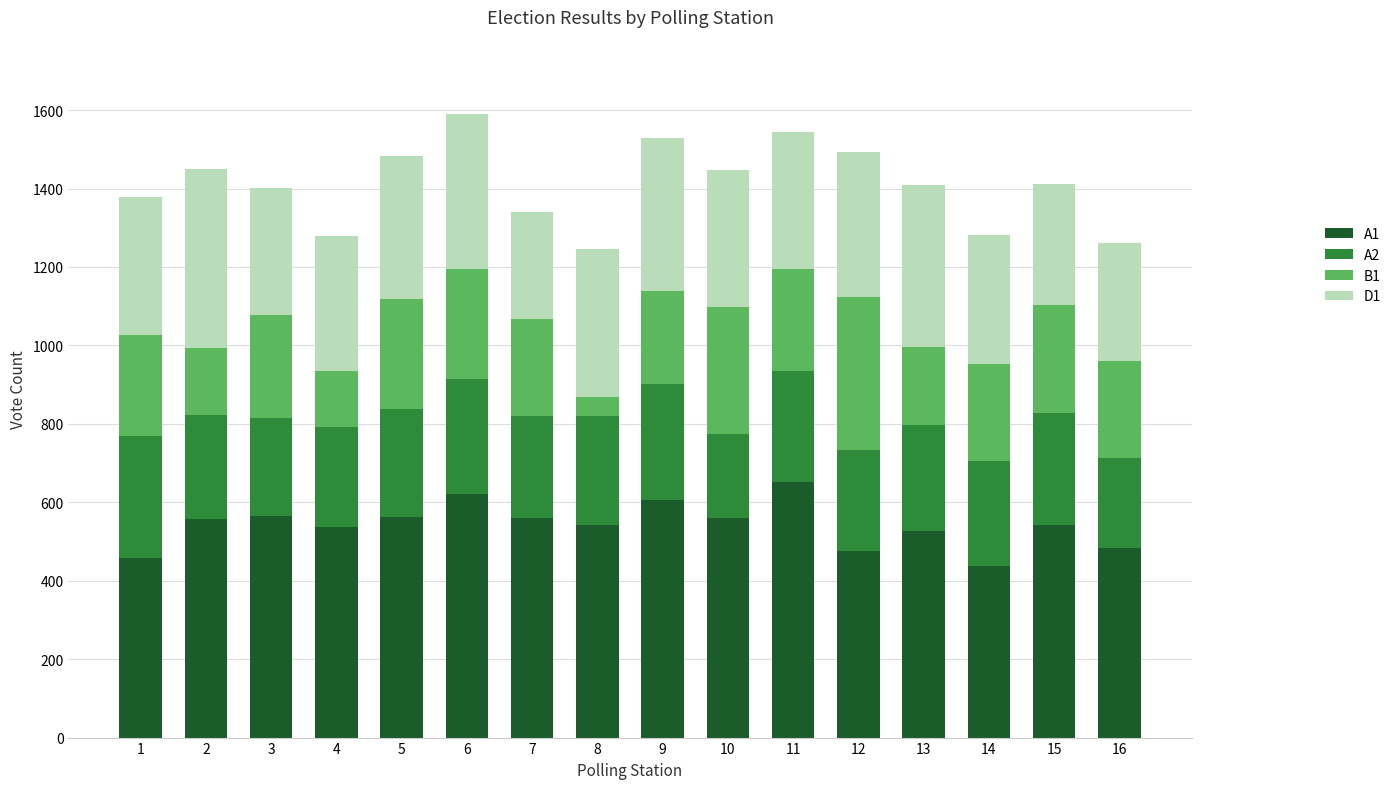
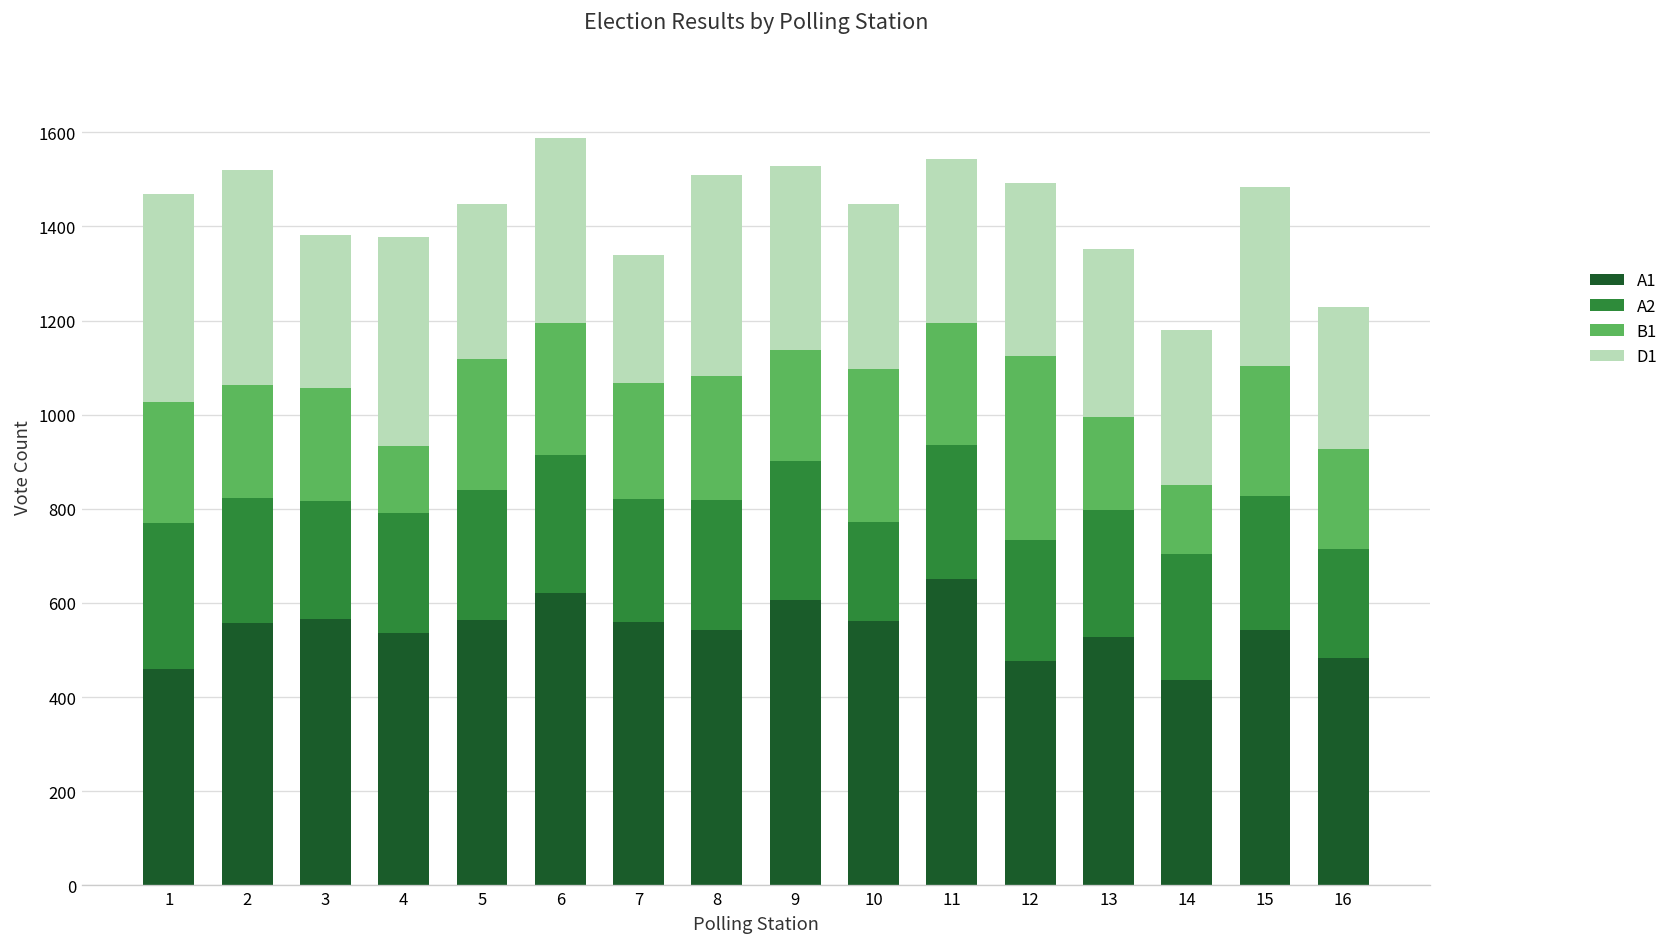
  {
    "B1": {
      "1": 260,
-     "2": 170,
-     "3": 260,
+     "2": 240,
+     "3": 240,
      "4": 140,
      "5": 280,
      "6": 280,
      "7": 250,
-     "8": 50,
+     "8": 260,
      "9": 240,
      "10": 320,
      "11": 260,
      "12": 390,
      "13": 200,
-     "14": 250,
+     "14": 150,
      "15": 280,
-     "16": 250
+     "16": 210
    },
    "D1": {
-     "1": 350,
+     "1": 440,
      "2": 460,
      "3": 330,
-     "4": 350,
-     "5": 360,
+     "4": 440,
+     "5": 330,
      "6": 400,
      "7": 270,
-     "8": 380,
+     "8": 430,
      "9": 390,
      "10": 350,
      "11": 350,
      "12": 370,
-     "13": 410,
+     "13": 360,
      "14": 330,
-     "15": 310,
+     "15": 380,
      "16": 300
    }
  }
